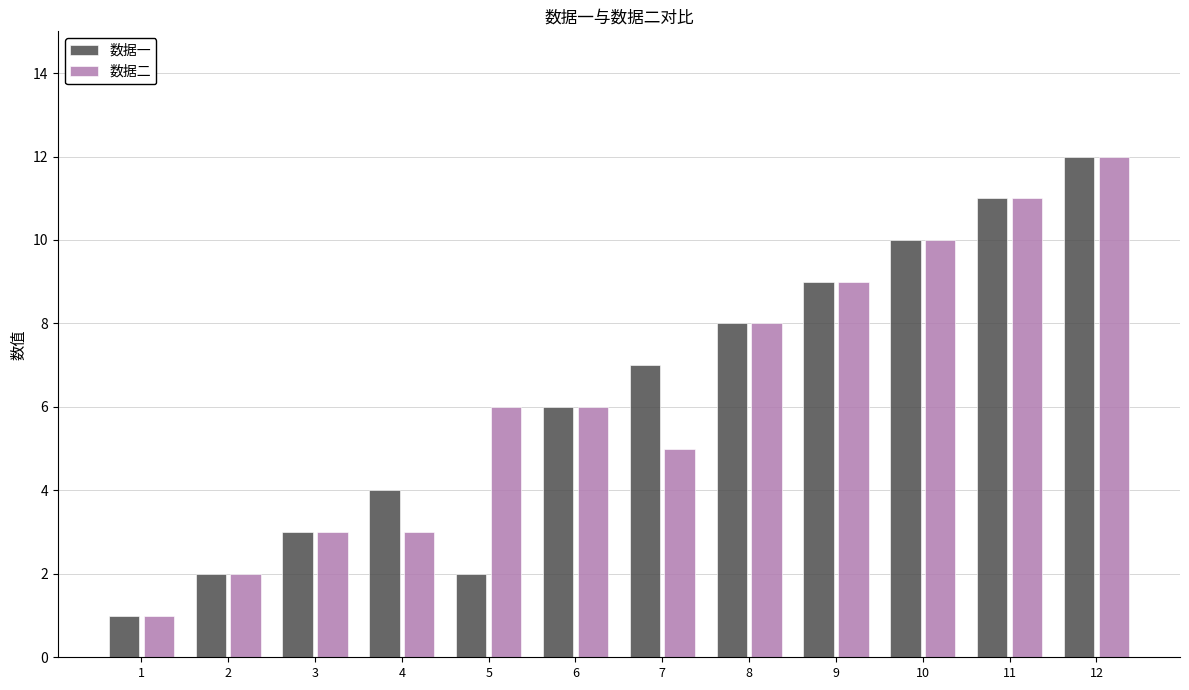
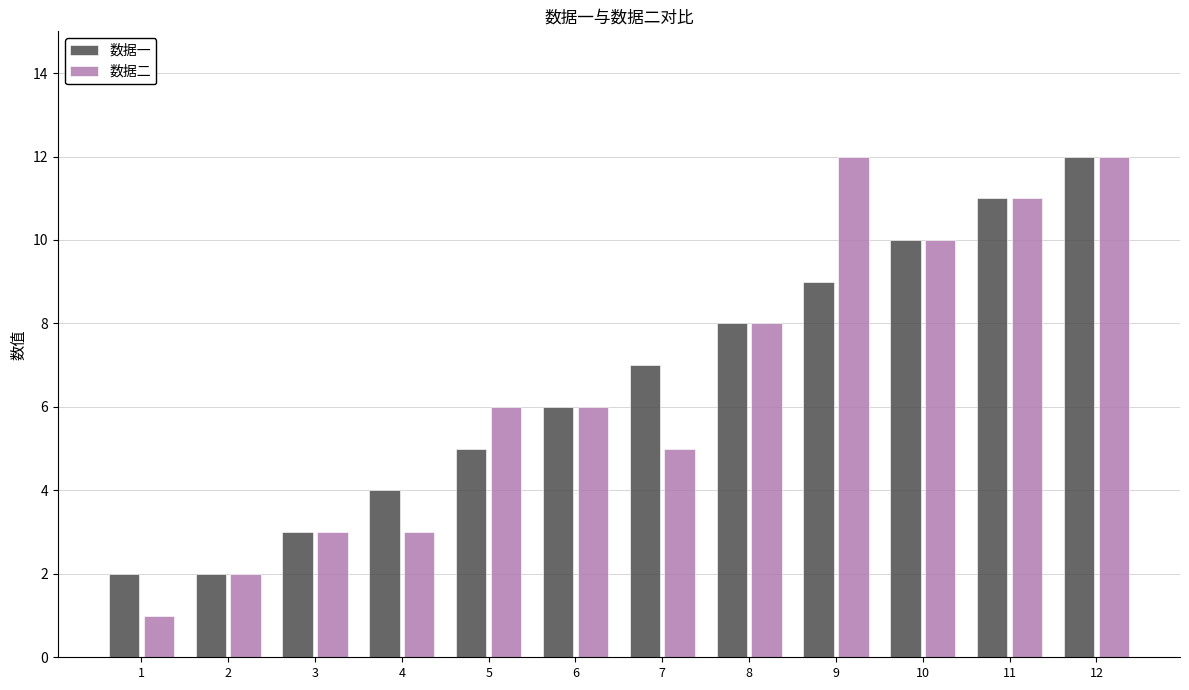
  {
    "数据一": {
-     "1": 1,
+     "1": 2,
      "2": 2,
      "3": 3,
      "4": 4,
-     "5": 2,
+     "5": 5,
      "6": 6,
      "7": 7,
      "8": 8,
      "9": 9,
      "10": 10,
      "11": 11,
      "12": 12
    },
    "数据二": {
      "1": 1,
      "2": 2,
      "3": 3,
      "4": 3,
      "5": 6,
      "6": 6,
      "7": 5,
      "8": 8,
-     "9": 9,
+     "9": 12,
      "10": 10,
      "11": 11,
      "12": 12
    }
  }
